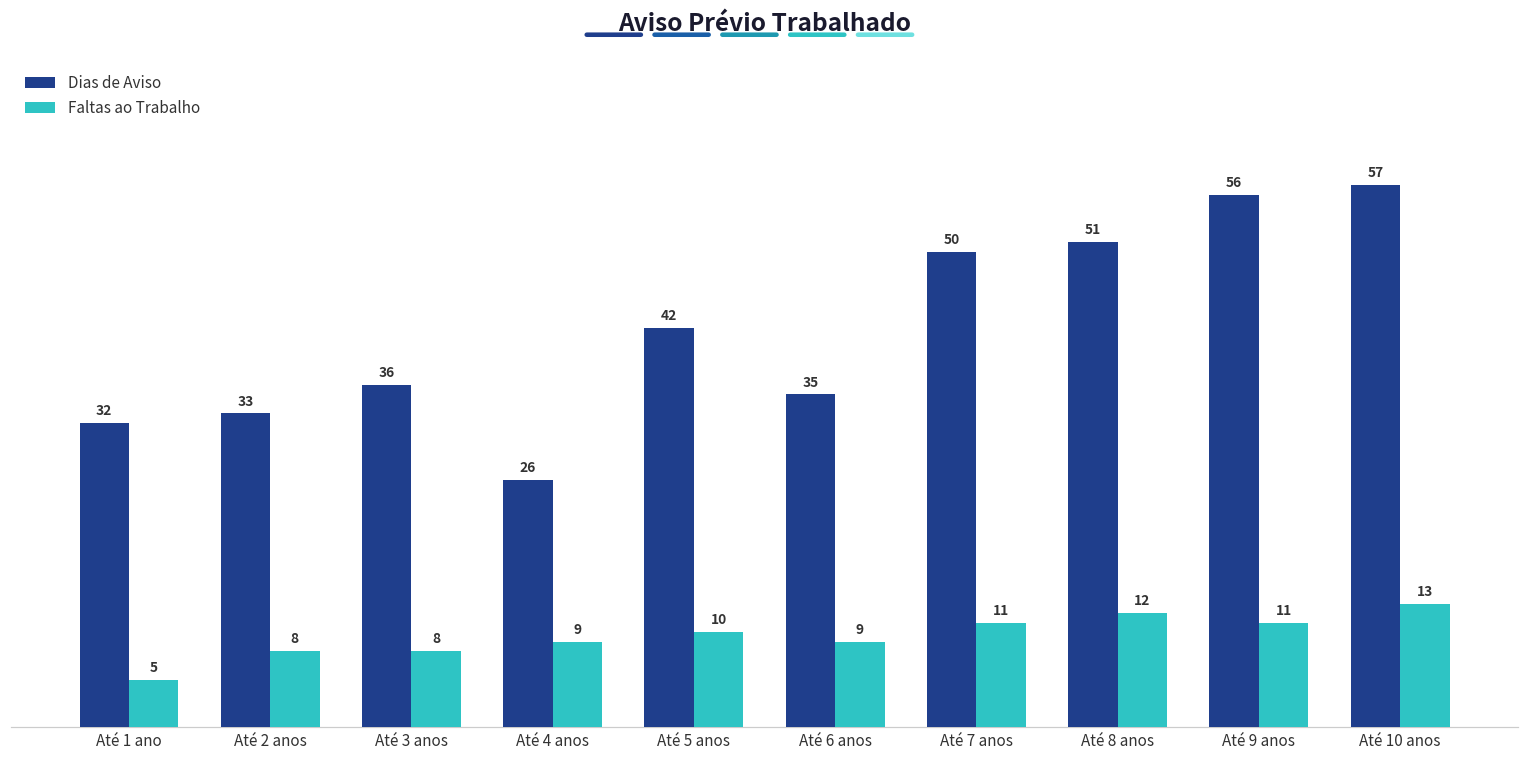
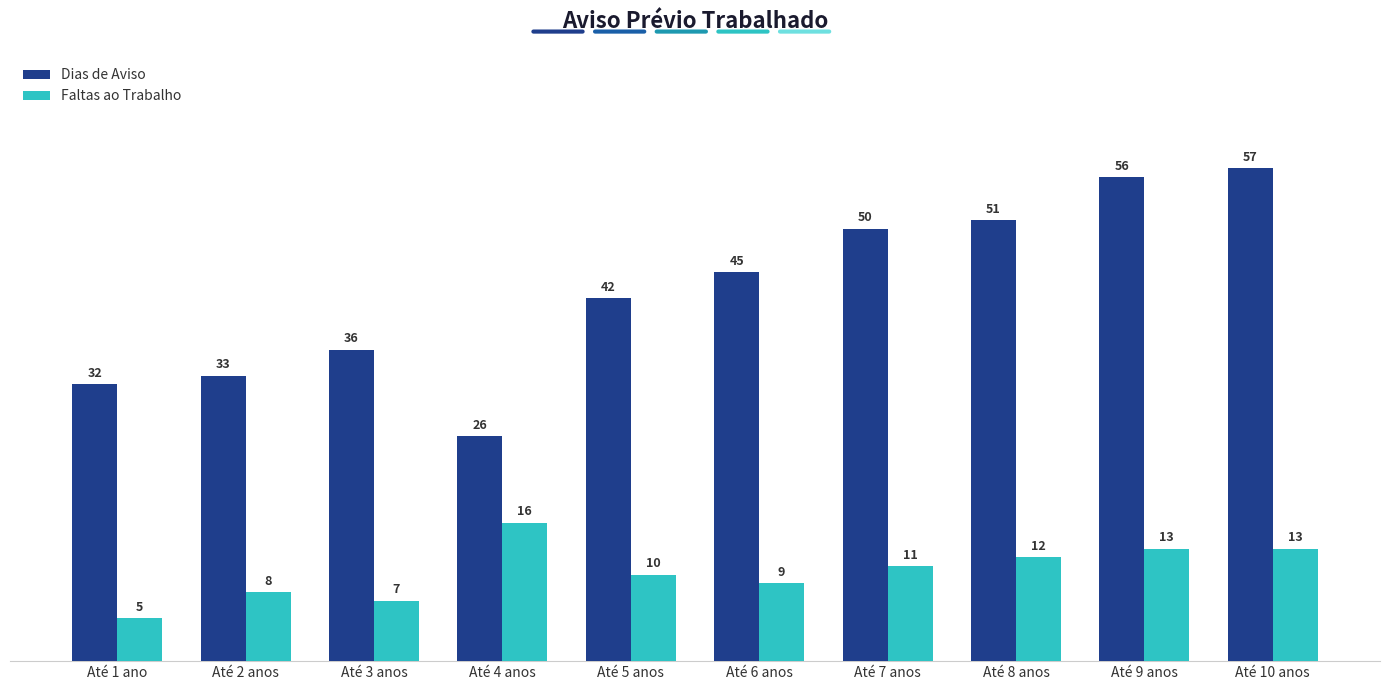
  {
    "Dias de Aviso": {
      "Até 1 ano": 32,
      "Até 2 anos": 33,
      "Até 3 anos": 36,
      "Até 4 anos": 26,
      "Até 5 anos": 42,
-     "Até 6 anos": 35,
+     "Até 6 anos": 45,
      "Até 7 anos": 50,
      "Até 8 anos": 51,
      "Até 9 anos": 56,
      "Até 10 anos": 57
    },
    "Faltas ao Trabalho": {
      "Até 1 ano": 5,
      "Até 2 anos": 8,
-     "Até 3 anos": 8,
-     "Até 4 anos": 9,
+     "Até 3 anos": 7,
+     "Até 4 anos": 16,
      "Até 5 anos": 10,
      "Até 6 anos": 9,
      "Até 7 anos": 11,
      "Até 8 anos": 12,
-     "Até 9 anos": 11,
+     "Até 9 anos": 13,
      "Até 10 anos": 13
    }
  }
